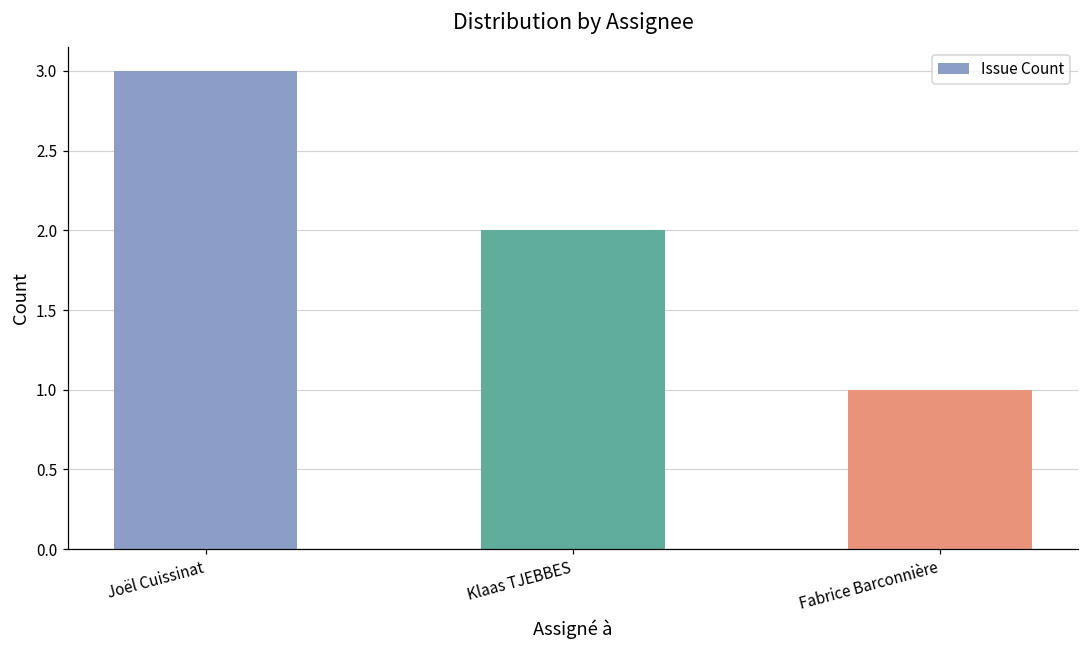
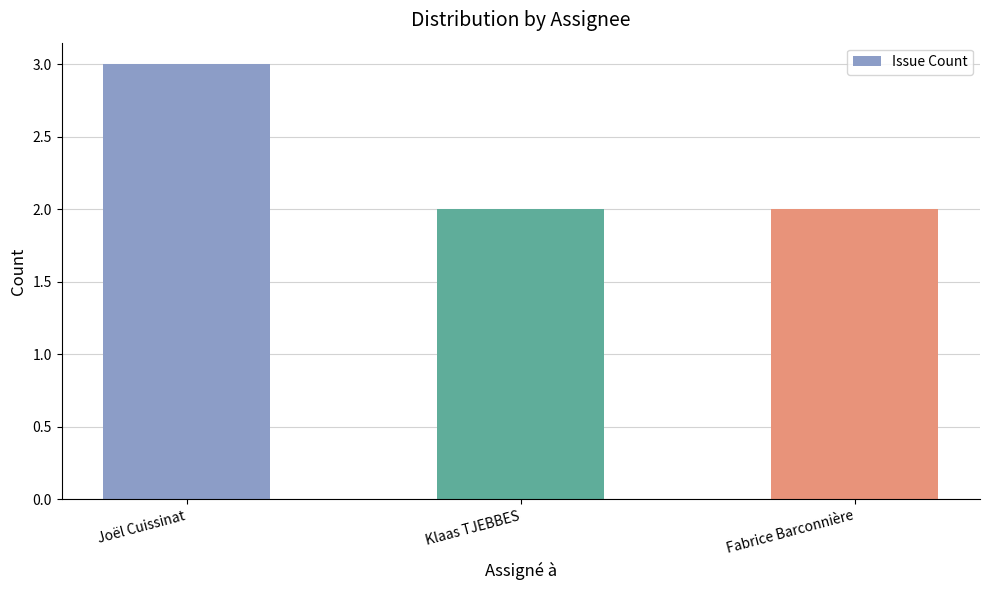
  {
    "Joël Cuissinat": 3,
    "Klaas TJEBBES": 2,
-   "Fabrice Barconnière": 1
+   "Fabrice Barconnière": 2
  }
